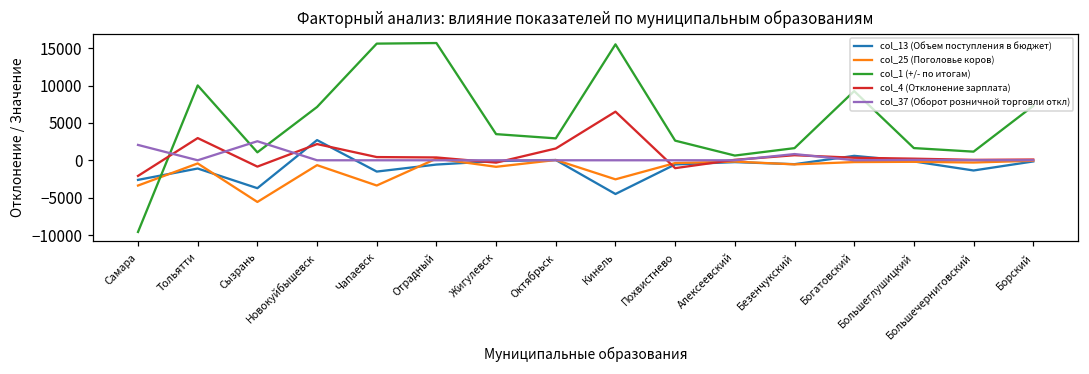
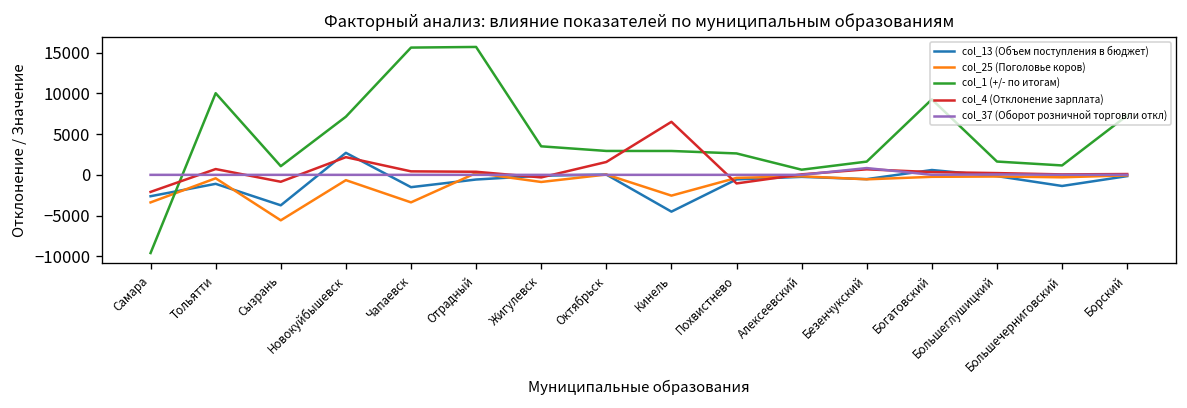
  {
    "col_13 (Объем поступления в бюджет)": {
      "Самара": -3000,
      "Тольятти": -1000,
      "Сызрань": -4000,
      "Новокуйбышевск": 3000,
      "Чапаевск": -2000,
      "Отрадный": -1000,
      "Кинель": -5000,
      "Большечерниговский": -1000
    },
    "col_25 (Поголовье коров)": {
      "Самара": -3000,
      "Тольятти": 0,
      "Сызрань": -6000,
      "Новокуйбышевск": -1000,
      "Чапаевск": -3000,
      "Жигулевск": -1000,
      "Кинель": -3000
    },
    "col_1 (+/- по итогам)": {
      "Самара": -10000,
      "Тольятти": 10000,
      "Сызрань": 1000,
      "Новокуйбышевск": 7000,
      "Чапаевск": 16000,
      "Отрадный": 16000,
      "Жигулевск": 3000,
      "Октябрьск": 3000,
-     "Кинель": 16000,
+     "Кинель": 3000,
      "Похвистнево": 3000,
      "Алексеевский": 1000,
      "Безенчукский": 2000,
      "Большеглушицкий": 2000,
      "Большечерниговский": 1000
    },
    "col_4 (Отклонение зарплата)": {
      "Самара": -2000,
-     "Тольятти": 3000,
+     "Тольятти": 1000,
      "Сызрань": -1000,
      "Новокуйбышевск": 2000,
      "Чапаевск": 0,
      "Октябрьск": 2000,
      "Кинель": 7000,
      "Похвистнево": -1000
    },
    "col_37 (Оборот розничной торговли откл)": {
-     "Самара": 2000,
+     "Самара": 0,
      "Тольятти": 0,
-     "Сызрань": 3000,
+     "Сызрань": 0,
      "Новокуйбышевск": 0,
      "Чапаевск": 0,
      "Кинель": 0
    }
  }
